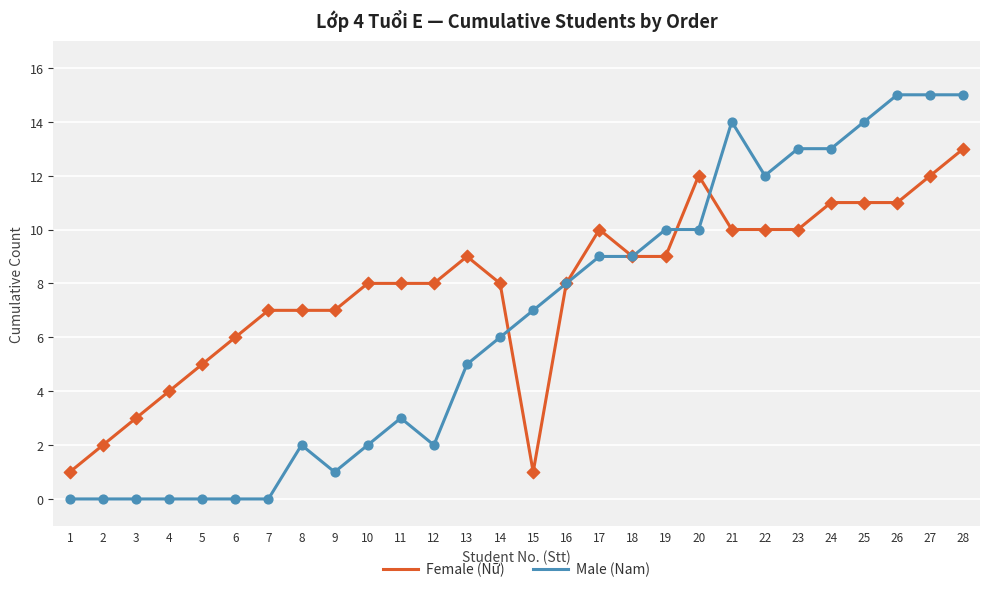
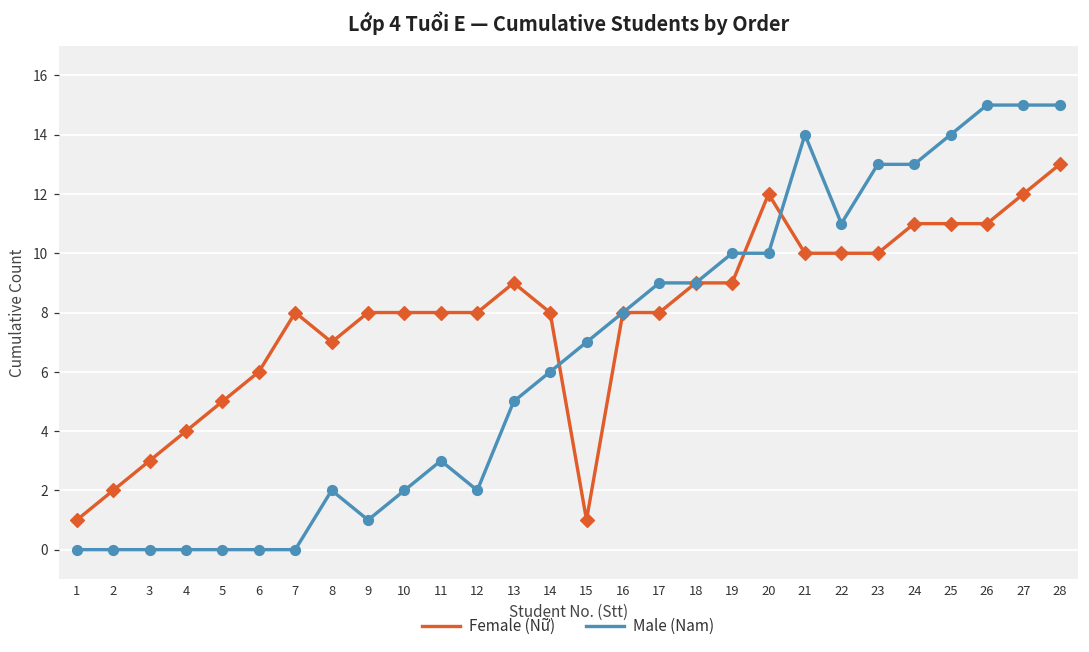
  {
    "Female (Nữ)": {
      "1": 1,
      "2": 2,
      "3": 3,
      "4": 4,
      "5": 5,
      "6": 6,
-     "7": 7,
+     "7": 8,
      "8": 7,
-     "9": 7,
+     "9": 8,
      "10": 8,
      "11": 8,
      "12": 8,
      "13": 9,
      "14": 8,
      "15": 1,
-     "17": 10,
+     "17": 8,
      "19": 9,
      "20": 12,
      "21": 10,
      "22": 10,
      "23": 10,
      "24": 11,
      "25": 11,
      "26": 11,
      "27": 12,
      "28": 13
    },
    "Male (Nam)": {
      "1": 0,
      "2": 0,
      "3": 0,
      "4": 0,
      "5": 0,
      "6": 0,
      "7": 0,
      "8": 2,
      "9": 1,
      "10": 2,
      "11": 3,
      "12": 2,
      "13": 5,
      "14": 6,
      "15": 7,
      "17": 9,
      "19": 10,
      "20": 10,
      "21": 14,
-     "22": 12,
+     "22": 11,
      "23": 13,
      "24": 13,
      "25": 14,
      "26": 15,
      "27": 15,
      "28": 15
    }
  }
